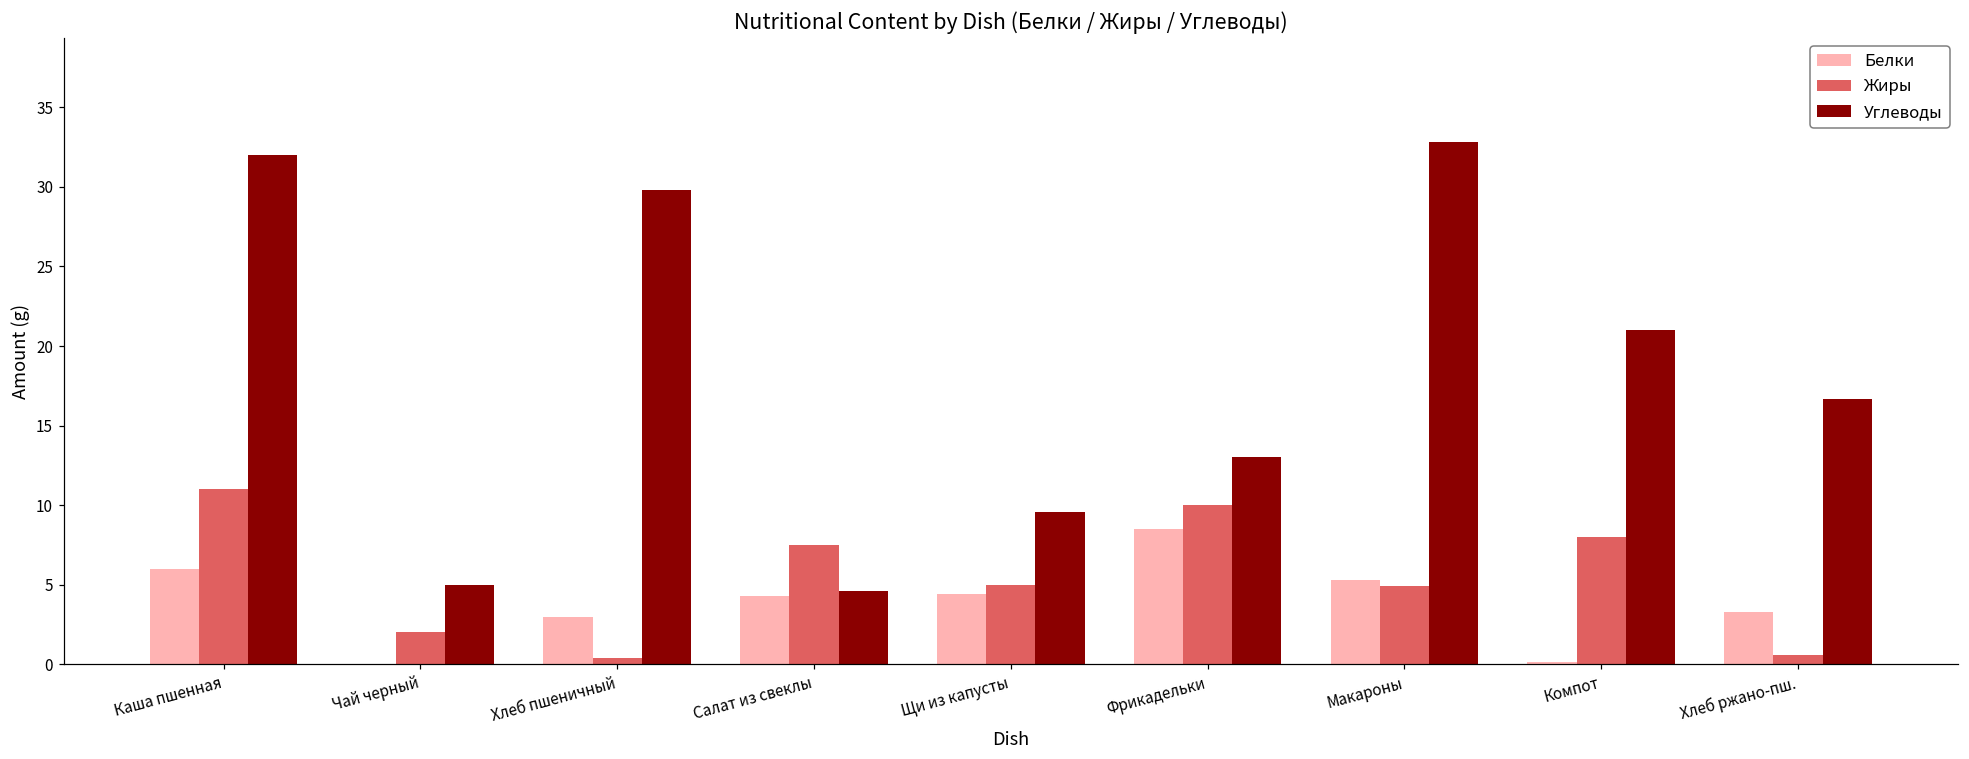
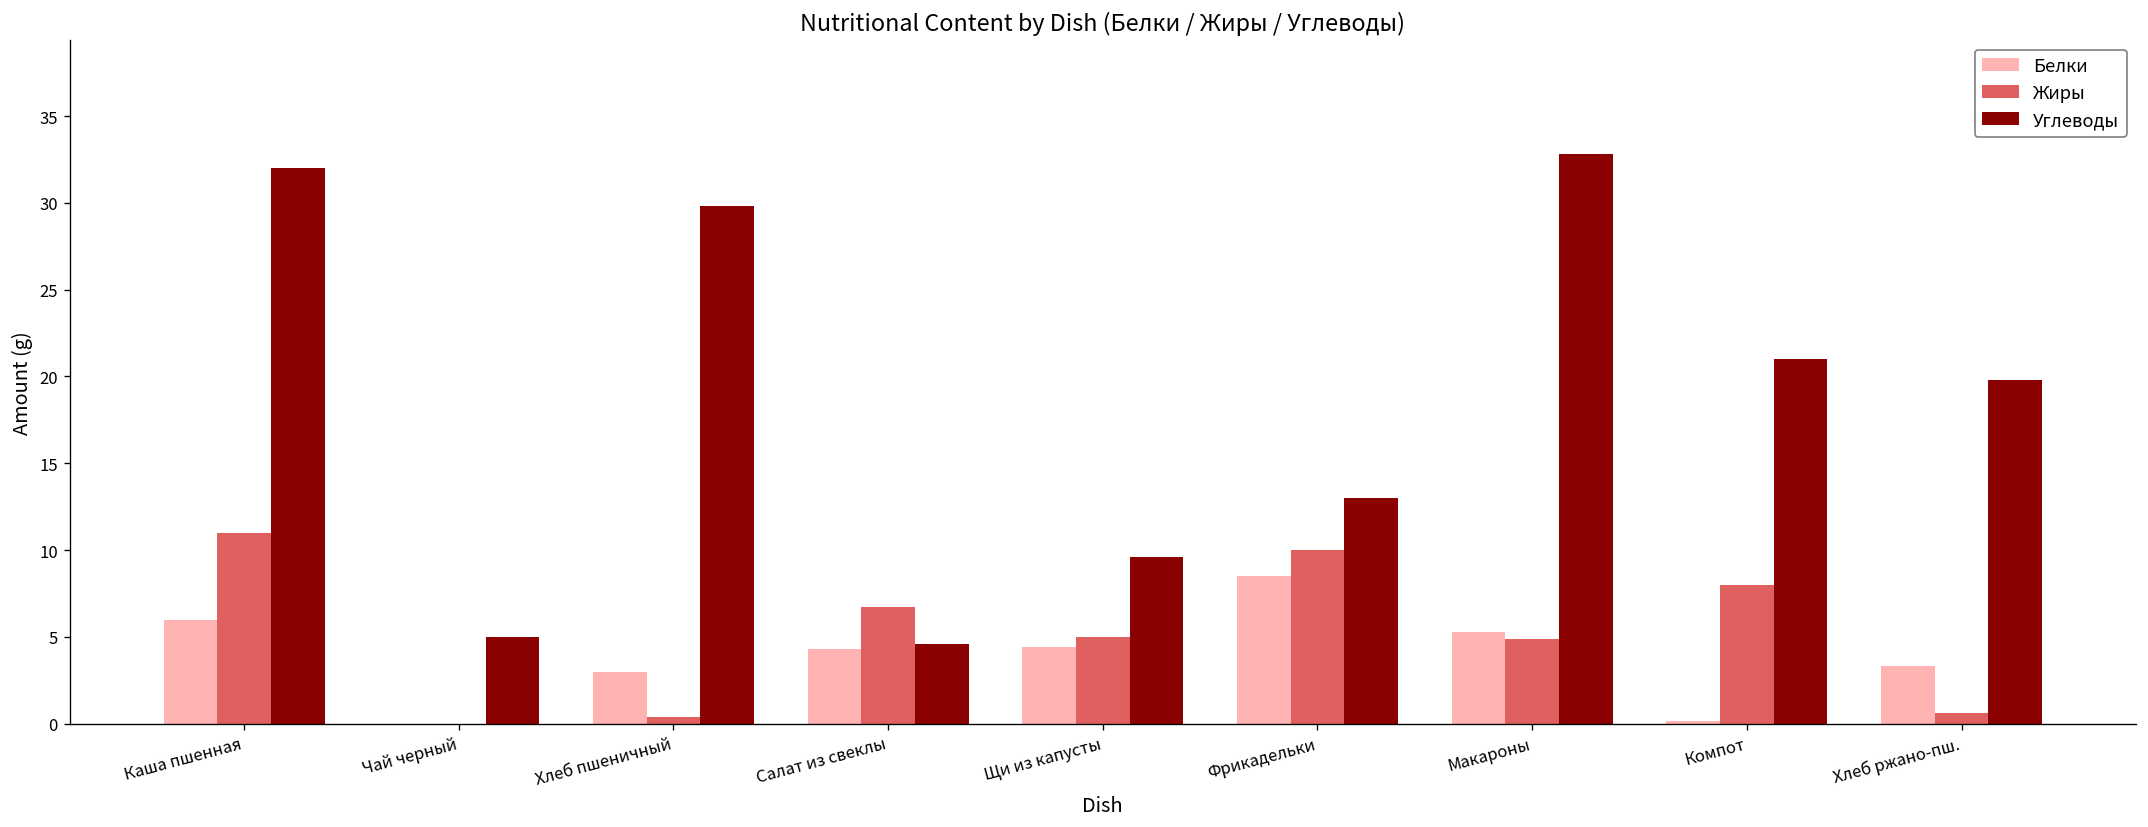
  {
    "Белки": {
      "Каша пшенная": 6.0,
      "Чай черный": 0.0,
      "Хлеб пшеничный": 3.0,
      "Салат из свеклы": 4.3,
      "Щи из капусты": 4.4,
      "Фрикадельки": 8.5,
      "Макароны": 5.3,
      "Хлеб ржано-пш.": 3.3
    },
    "Жиры": {
      "Каша пшенная": 11.0,
-     "Чай черный": 2,
+     "Чай черный": 0,
      "Хлеб пшеничный": 0.4,
-     "Салат из свеклы": 7.5,
+     "Салат из свеклы": 6.7,
      "Щи из капусты": 5.0,
      "Фрикадельки": 10.0,
      "Макароны": 4.9,
      "Компот": 8.0,
      "Хлеб ржано-пш.": 0.6
    },
    "Углеводы": {
      "Каша пшенная": 32.0,
      "Чай черный": 5.0,
      "Хлеб пшеничный": 29.8,
      "Салат из свеклы": 4.6,
      "Щи из капусты": 9.6,
      "Фрикадельки": 13.0,
      "Макароны": 32.8,
      "Компот": 21.0,
-     "Хлеб ржано-пш.": 16.7
+     "Хлеб ржано-пш.": 19.8
    }
  }
